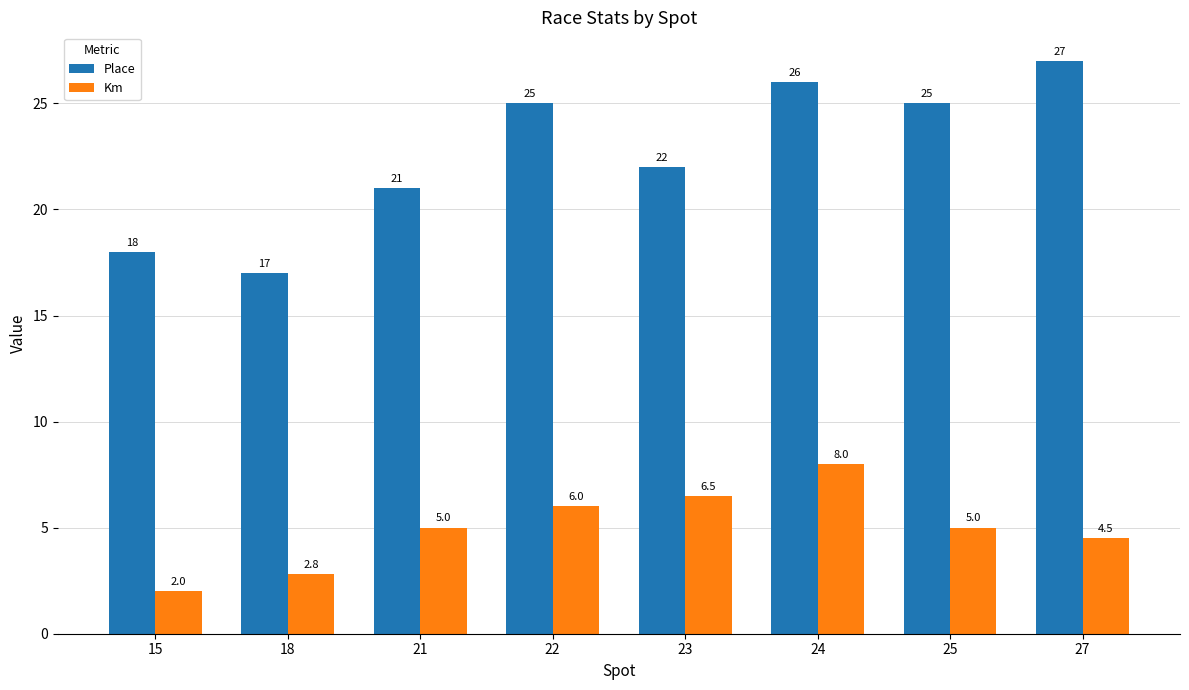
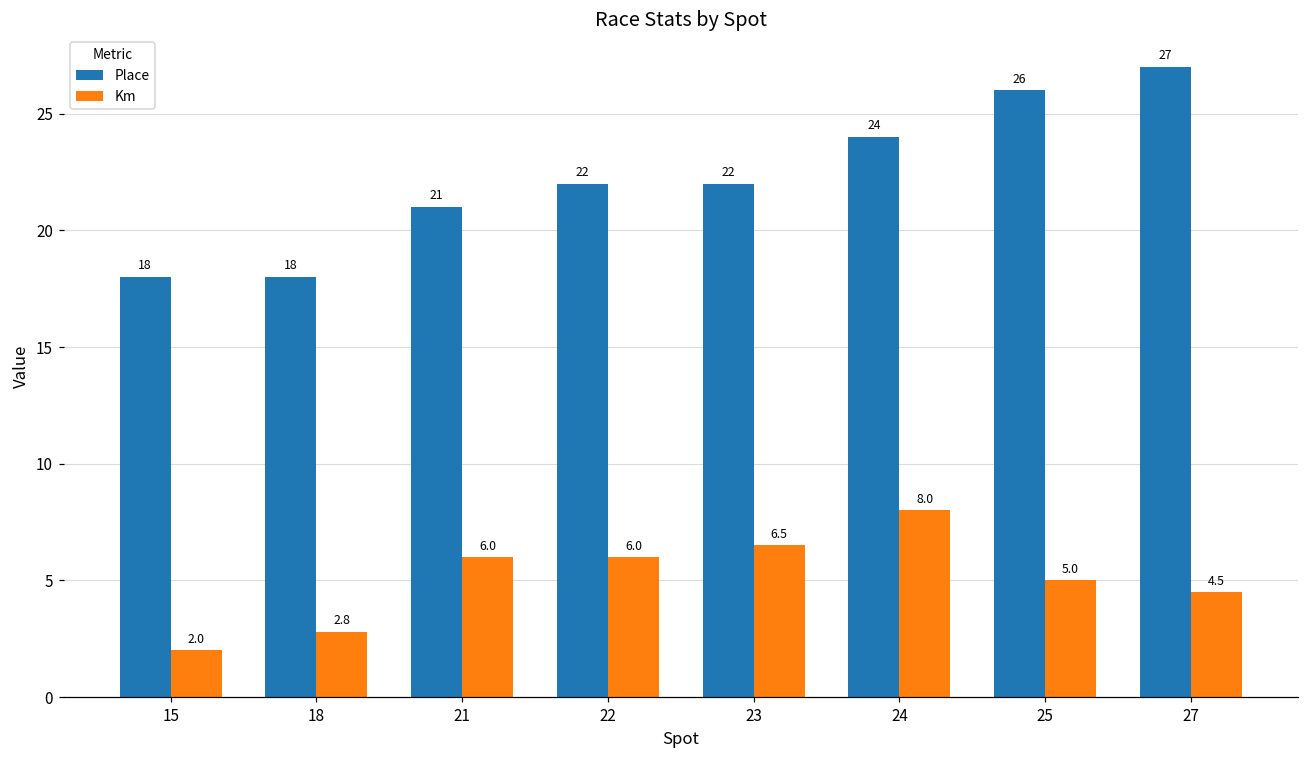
  {
    "Place": {
      "15": 18,
-     "18": 17,
+     "18": 18,
      "21": 21,
-     "22": 25,
+     "22": 22,
      "23": 22,
-     "24": 26,
-     "25": 25,
+     "24": 24,
+     "25": 26,
      "27": 27
    },
    "Km": {
      "15": 2.0,
      "18": 2.8,
-     "21": 5.0,
+     "21": 6.0,
      "22": 6.0,
      "23": 6.5,
      "24": 8.0,
      "25": 5.0,
      "27": 4.5
    }
  }
